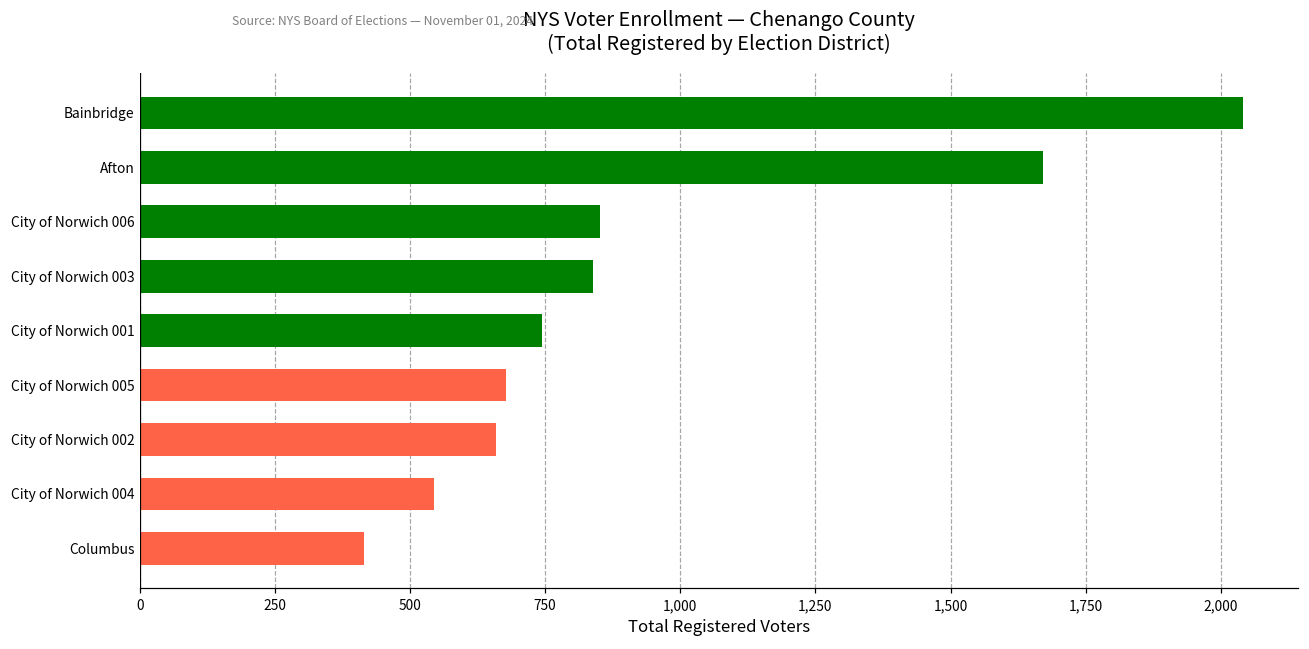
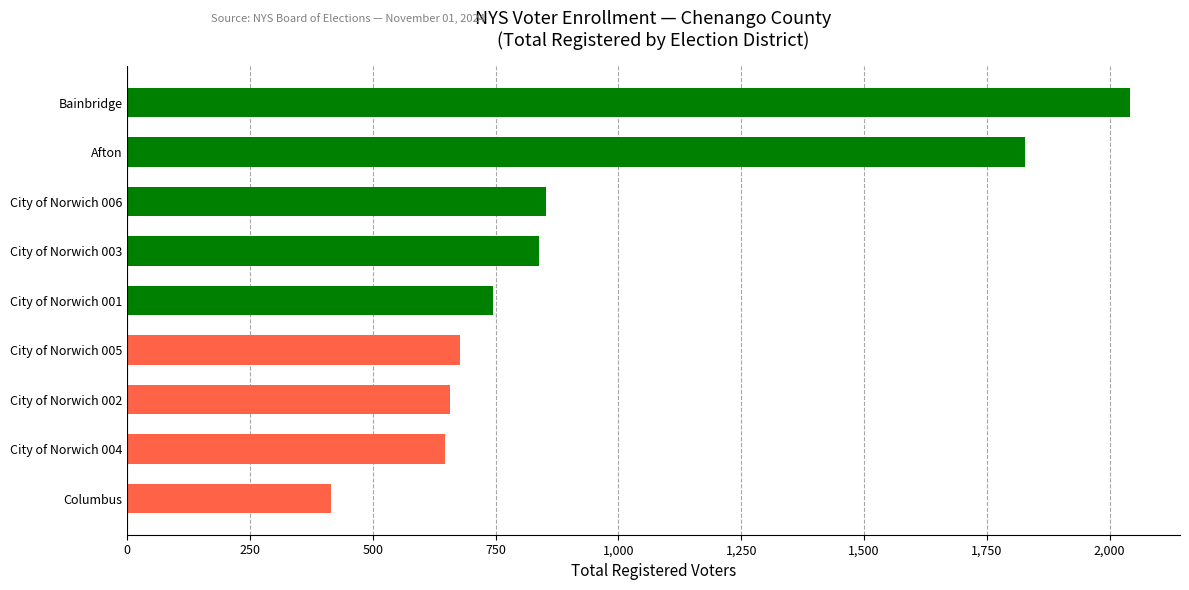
  {
    "Bainbridge": "2,040",
-   "Afton": "1,670",
+   "Afton": "1,830",
    "City of Norwich 006": "850",
    "City of Norwich 003": "840",
    "City of Norwich 001": "740",
    "City of Norwich 005": "680",
    "City of Norwich 002": "660",
-   "City of Norwich 004": "540",
+   "City of Norwich 004": "650",
    "Columbus": "410"
  }
